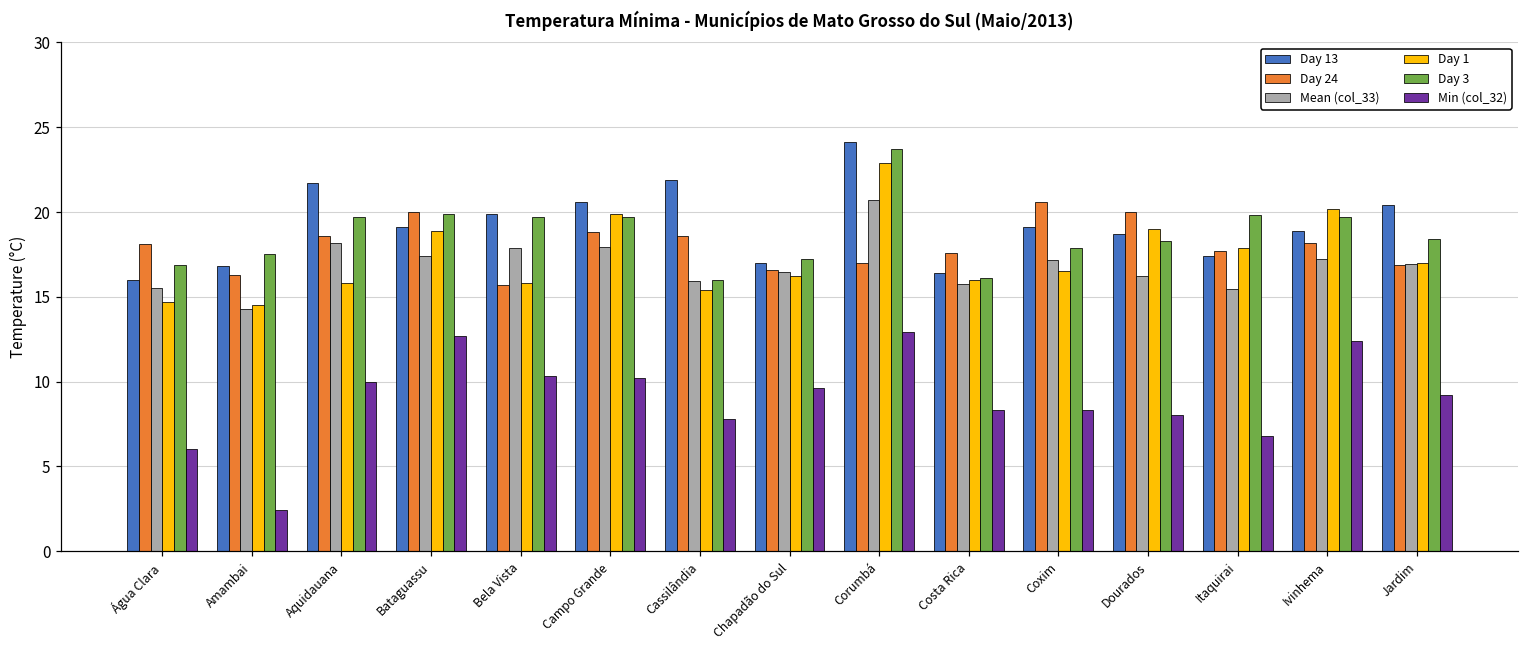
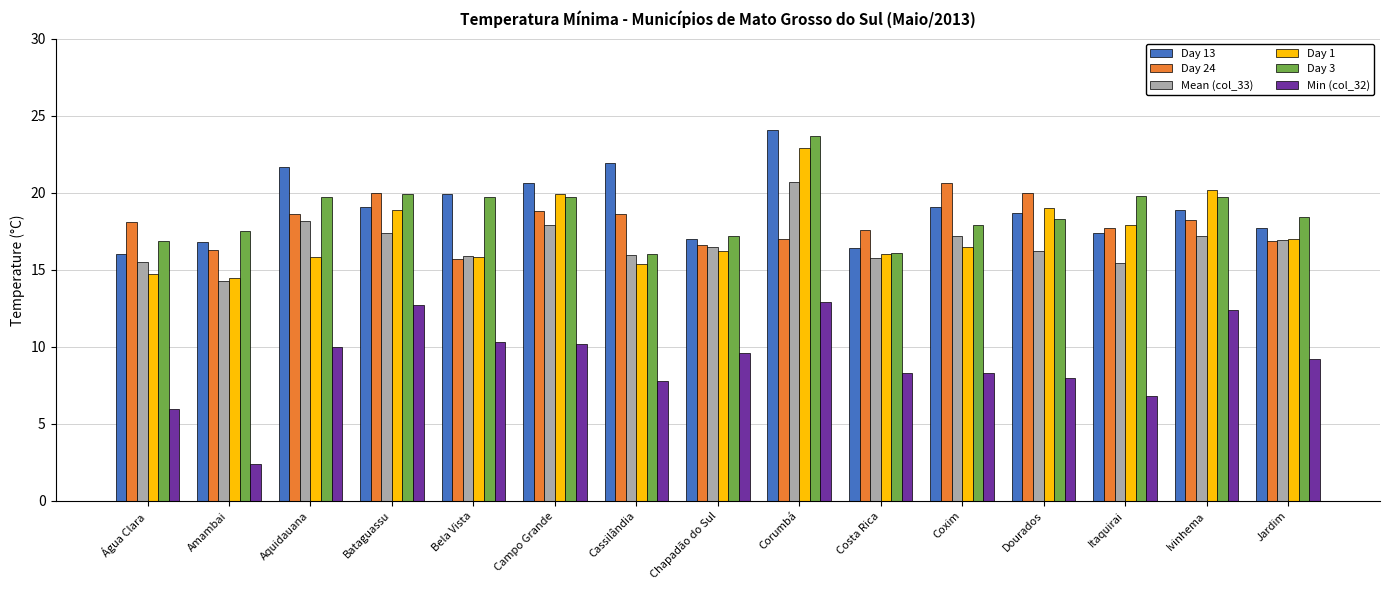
  {
    "Day 13": {
      "Água Clara": 16.0,
      "Amambai": 16.8,
      "Aquidauana": 21.7,
      "Bataguassu": 19.1,
      "Bela Vista": 19.9,
      "Campo Grande": 20.6,
      "Cassilândia": 21.9,
      "Chapadão do Sul": 17.0,
      "Corumbá": 24.1,
      "Costa Rica": 16.4,
      "Coxim": 19.1,
      "Dourados": 18.7,
      "Itaquirai": 17.4,
      "Ivinhema": 18.9,
-     "Jardim": 20.4
+     "Jardim": 17.7
    },
    "Day 24": {
      "Água Clara": 18.1,
      "Amambai": 16.3,
      "Aquidauana": 18.6,
      "Bataguassu": 20.0,
      "Bela Vista": 15.7,
      "Campo Grande": 18.8,
      "Cassilândia": 18.6,
      "Chapadão do Sul": 16.6,
      "Corumbá": 17.0,
      "Costa Rica": 17.6,
      "Coxim": 20.6,
      "Dourados": 20.0,
      "Itaquirai": 17.7,
      "Ivinhema": 18.2,
      "Jardim": 16.9
    },
    "Mean (col_33)": {
      "Água Clara": 15.5,
      "Amambai": 14.3,
      "Aquidauana": 18.2,
      "Bataguassu": 17.4,
-     "Bela Vista": 17.9,
+     "Bela Vista": 15.9,
      "Campo Grande": 17.9,
      "Cassilândia": 15.9,
      "Chapadão do Sul": 16.5,
      "Corumbá": 20.7,
      "Costa Rica": 15.8,
      "Coxim": 17.2,
      "Dourados": 16.3,
      "Itaquirai": 15.5,
      "Ivinhema": 17.2,
      "Jardim": 16.9
    },
    "Day 1": {
      "Água Clara": 14.7,
      "Amambai": 14.5,
      "Aquidauana": 15.8,
      "Bataguassu": 18.9,
      "Bela Vista": 15.8,
      "Campo Grande": 19.9,
      "Cassilândia": 15.4,
      "Chapadão do Sul": 16.2,
      "Corumbá": 22.9,
      "Costa Rica": 16.0,
      "Coxim": 16.5,
      "Dourados": 19.0,
      "Itaquirai": 17.9,
      "Ivinhema": 20.2,
      "Jardim": 17.0
    },
    "Day 3": {
      "Água Clara": 16.9,
      "Amambai": 17.5,
      "Aquidauana": 19.7,
      "Bataguassu": 19.9,
      "Bela Vista": 19.7,
      "Campo Grande": 19.7,
      "Cassilândia": 16.0,
      "Chapadão do Sul": 17.2,
      "Corumbá": 23.7,
      "Costa Rica": 16.1,
      "Coxim": 17.9,
      "Dourados": 18.3,
      "Itaquirai": 19.8,
      "Ivinhema": 19.7,
      "Jardim": 18.4
    },
    "Min (col_32)": {
      "Água Clara": 6.0,
      "Amambai": 2.4,
      "Aquidauana": 10.0,
      "Bataguassu": 12.7,
      "Bela Vista": 10.3,
      "Campo Grande": 10.2,
      "Cassilândia": 7.8,
      "Chapadão do Sul": 9.6,
      "Corumbá": 12.9,
      "Costa Rica": 8.3,
      "Coxim": 8.3,
      "Dourados": 8.0,
      "Itaquirai": 6.8,
      "Ivinhema": 12.4,
      "Jardim": 9.2
    }
  }
